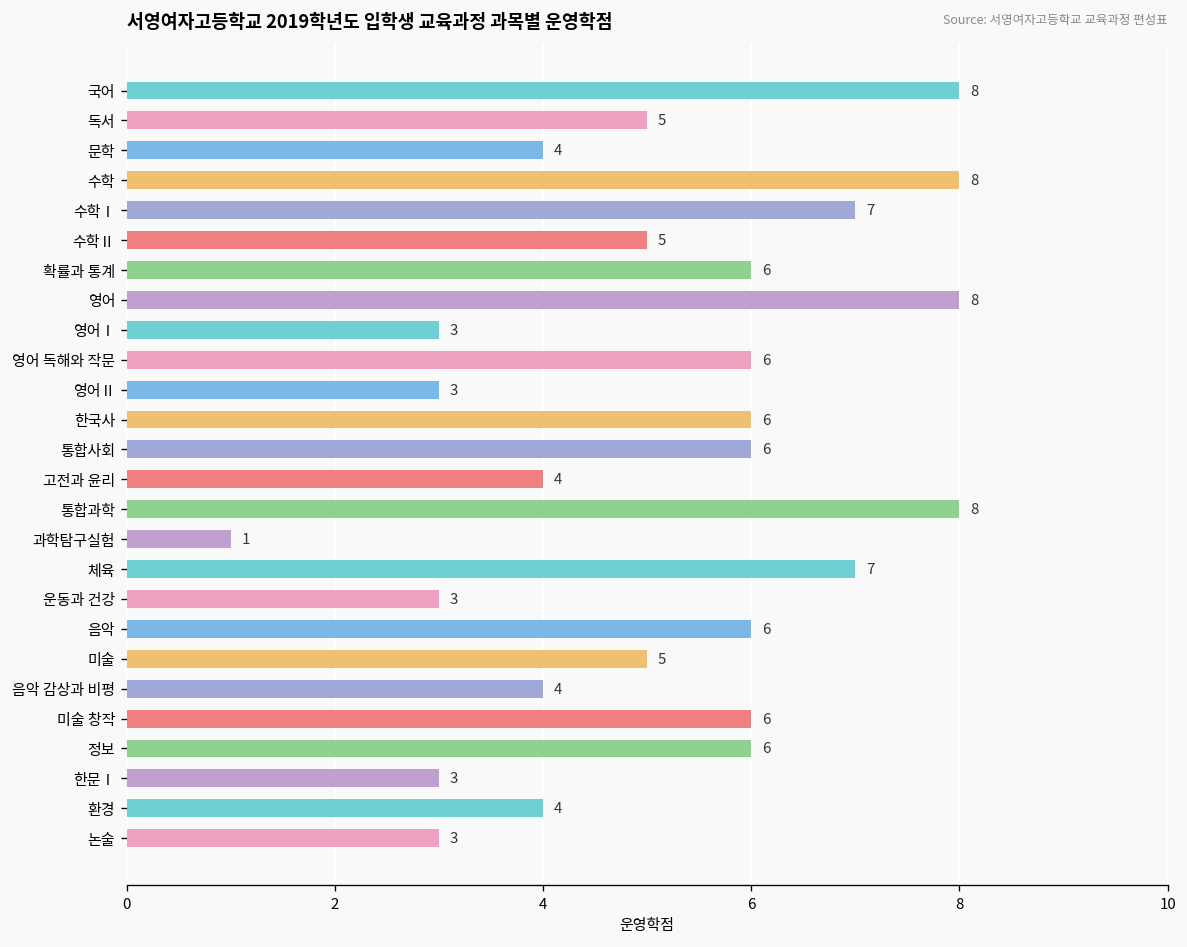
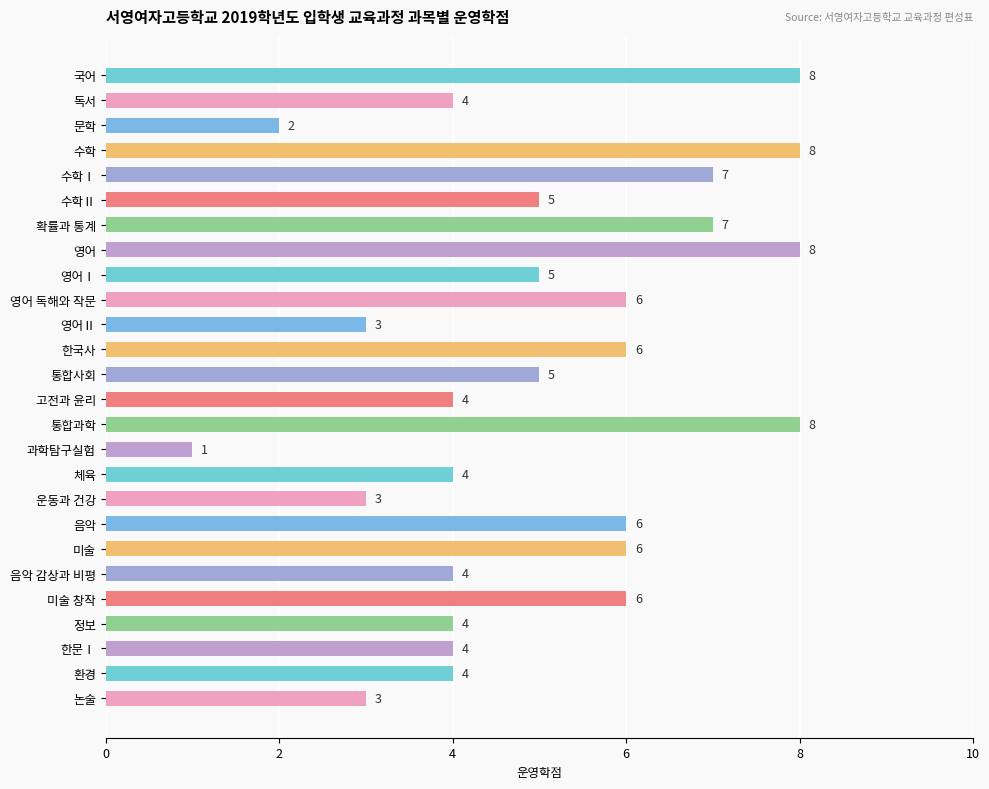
  {
    "국어": 8,
-   "독서": 5,
-   "문학": 4,
+   "독서": 4,
+   "문학": 2,
    "수학": 8,
    "수학Ⅰ": 7,
    "수학Ⅱ": 5,
-   "확률과 통계": 6,
+   "확률과 통계": 7,
    "영어": 8,
-   "영어Ⅰ": 3,
+   "영어Ⅰ": 5,
    "영어 독해와 작문": 6,
    "영어Ⅱ": 3,
    "한국사": 6,
-   "통합사회": 6,
+   "통합사회": 5,
    "고전과 윤리": 4,
    "통합과학": 8,
    "과학탐구실험": 1,
-   "체육": 7,
+   "체육": 4,
    "운동과 건강": 3,
    "음악": 6,
-   "미술": 5,
+   "미술": 6,
    "음악 감상과 비평": 4,
    "미술 창작": 6,
-   "정보": 6,
-   "한문Ⅰ": 3,
+   "정보": 4,
+   "한문Ⅰ": 4,
    "환경": 4,
    "논술": 3
  }
